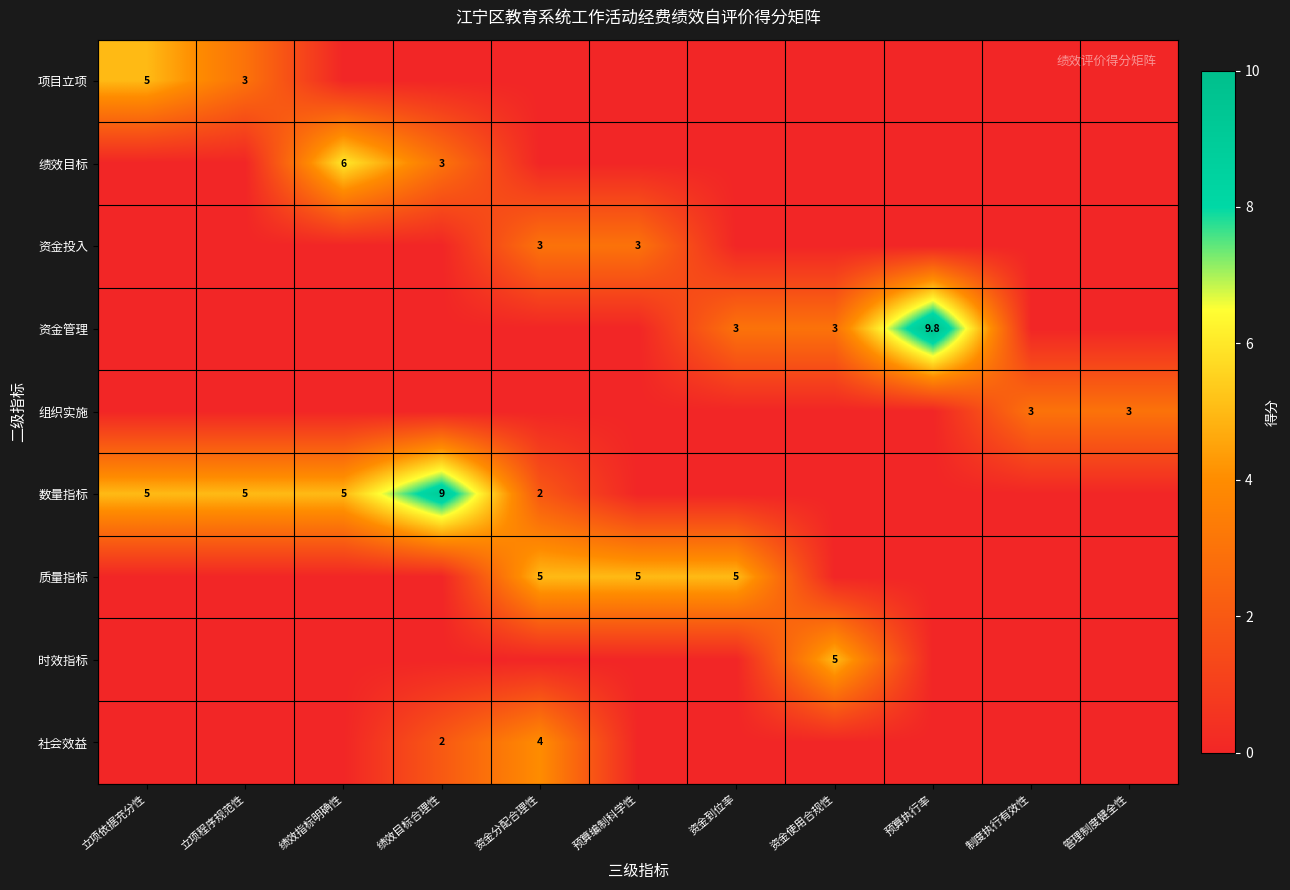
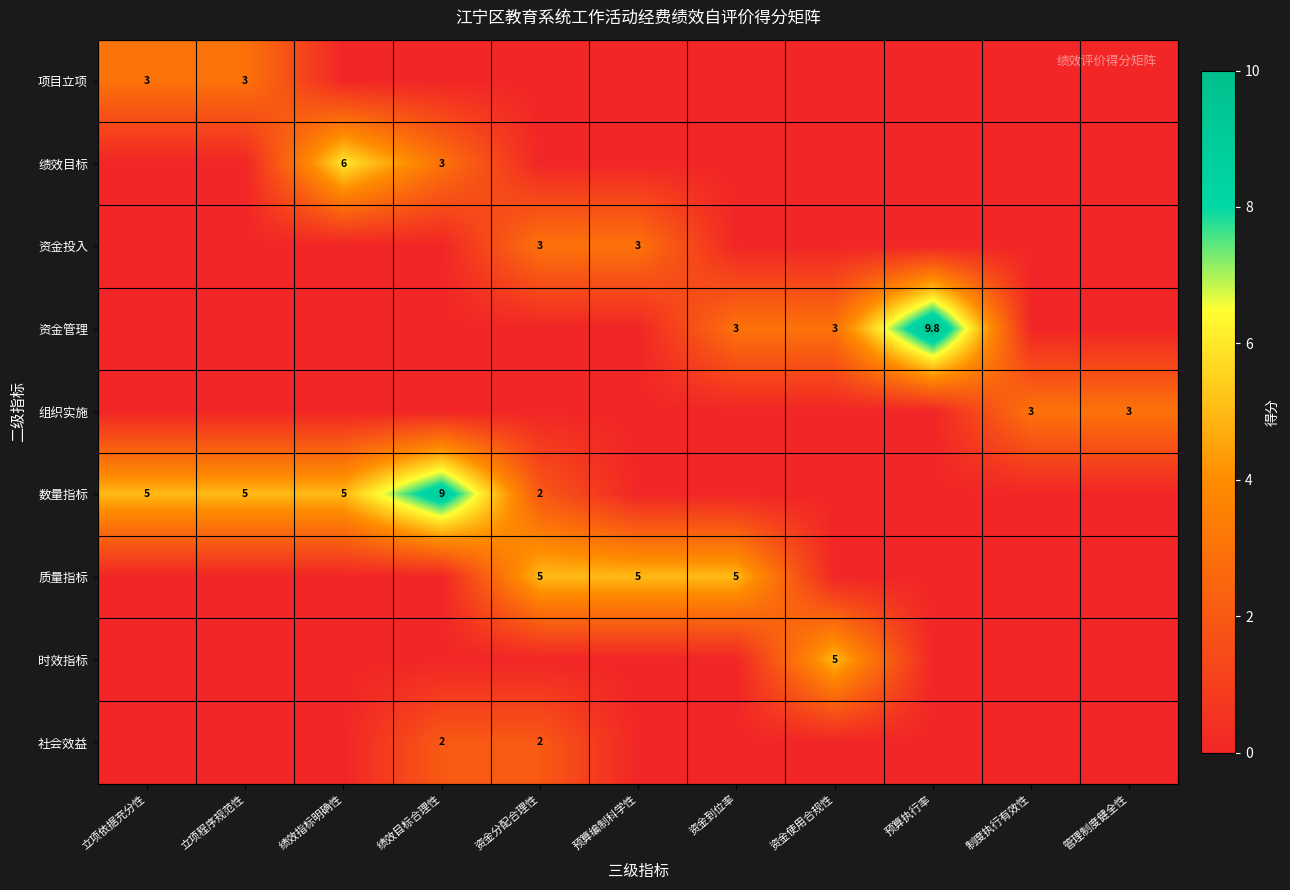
  {
    "项目立项": {
-     "立项依据充分性": 5,
+     "立项依据充分性": 3,
      "立项程序规范性": 3
    },
    "绩效目标": {
      "绩效指标明确性": 6,
      "绩效目标合理性": 3
    },
    "资金投入": {
      "资金分配合理性": 3,
      "预算编制科学性": 3
    },
    "资金管理": {
      "资金到位率": 3,
      "资金使用合规性": 3,
      "预算执行率": 9.8
    },
    "组织实施": {
      "制度执行有效性": 3,
      "管理制度健全性": 3
    },
    "数量指标": {
      "立项依据充分性": 5,
      "立项程序规范性": 5,
      "绩效指标明确性": 5,
      "绩效目标合理性": 9,
      "资金分配合理性": 2
    },
    "质量指标": {
      "资金分配合理性": 5,
      "预算编制科学性": 5,
      "资金到位率": 5
    },
    "时效指标": {
      "资金使用合规性": 5
    },
    "社会效益": {
      "绩效目标合理性": 2,
-     "资金分配合理性": 4
+     "资金分配合理性": 2
    }
  }
